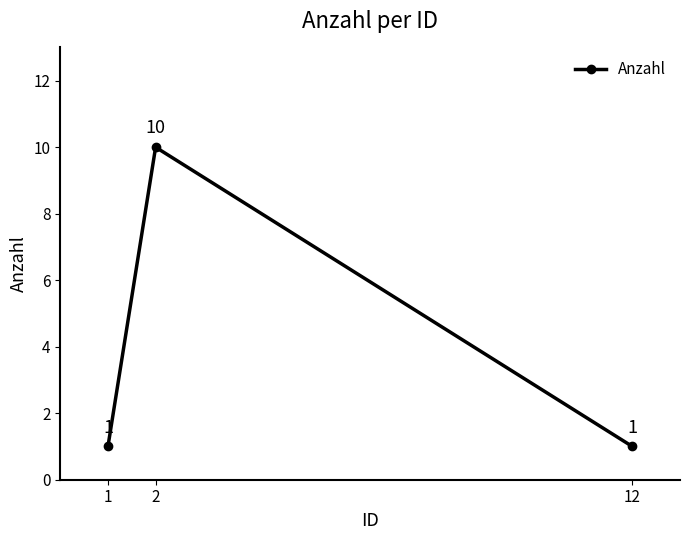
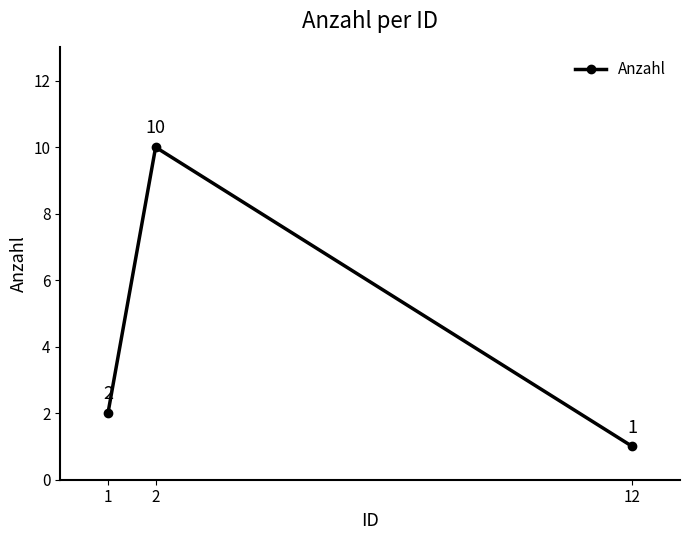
  {
-   "1": 1,
+   "1": 2,
    "2": 10,
    "12": 1
  }
